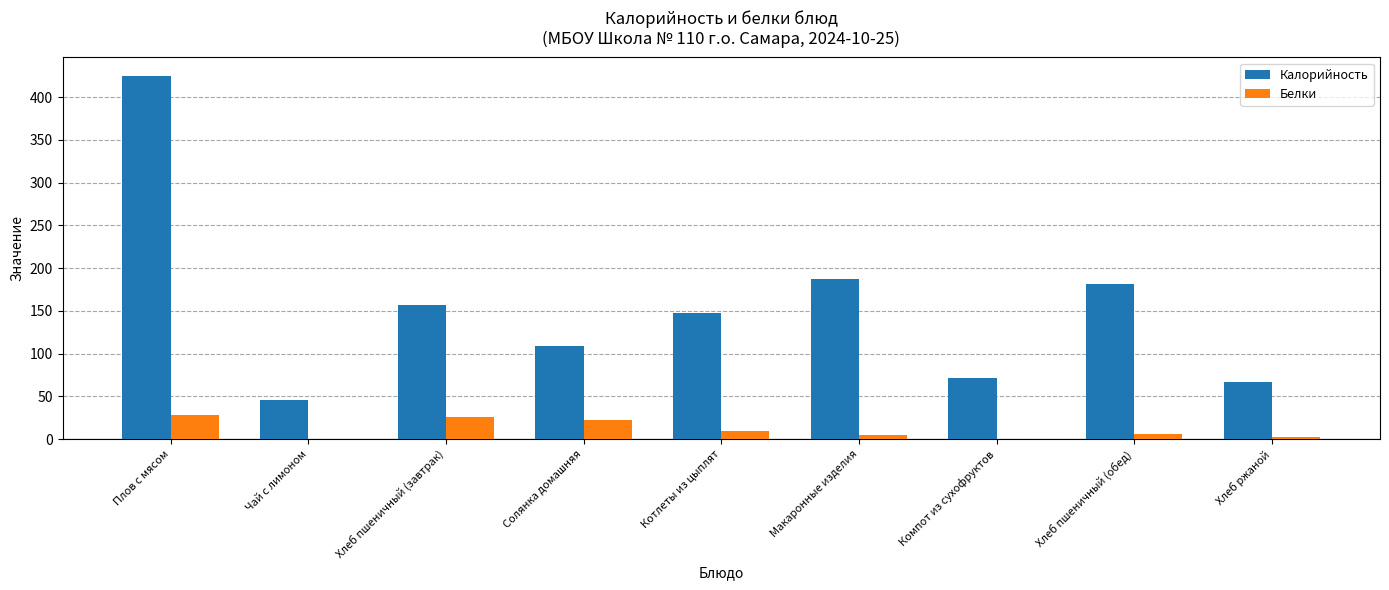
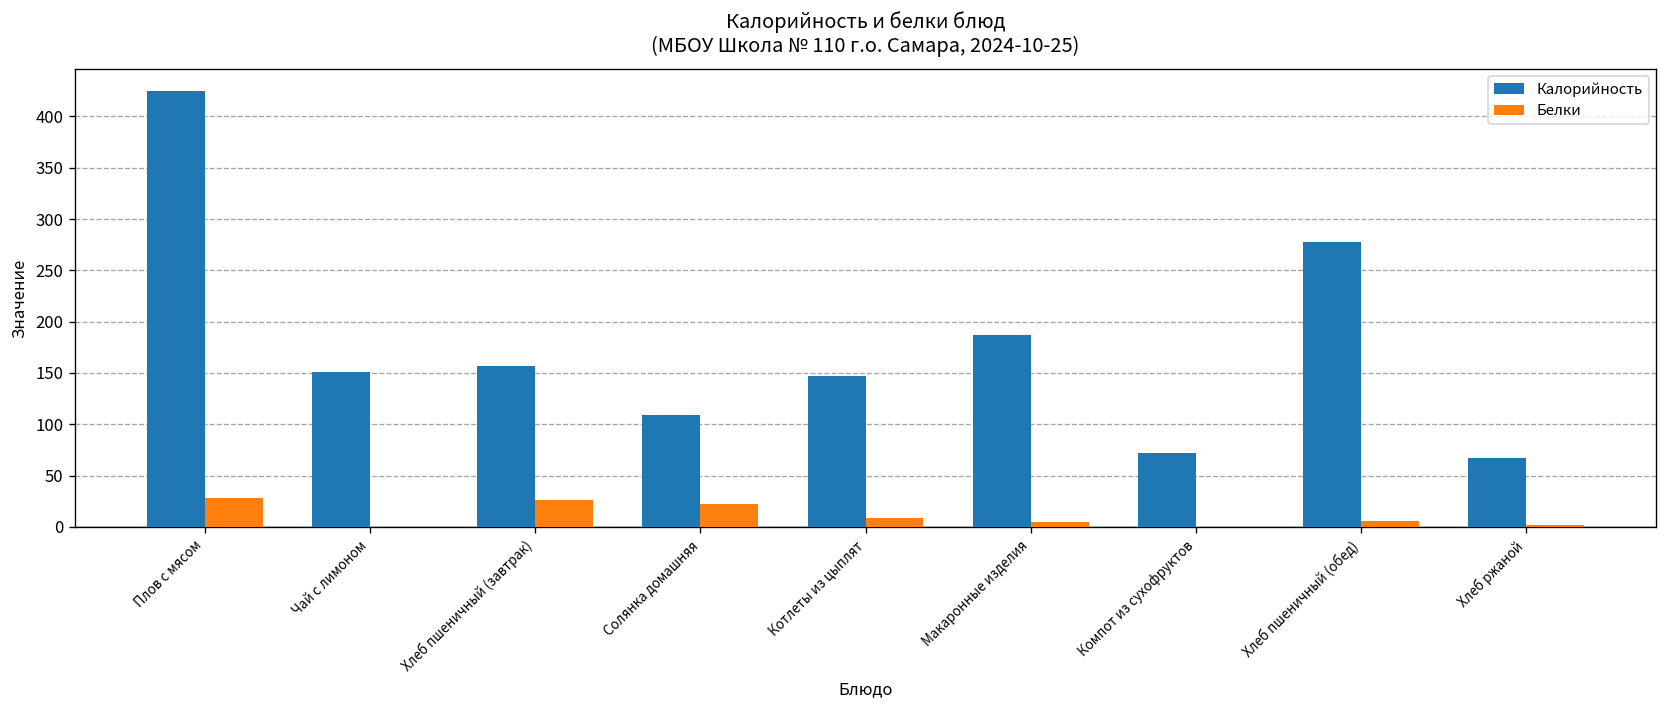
  {
    "Калорийность": {
      "Плов с мясом": 430,
-     "Чай с лимоном": 50,
+     "Чай с лимоном": 150,
      "Хлеб пшеничный (завтрак)": 160,
      "Солянка домашняя": 110,
      "Котлеты из цыплят": 150,
      "Макаронные изделия": 190,
      "Компот из сухофруктов": 70,
-     "Хлеб пшеничный (обед)": 180,
+     "Хлеб пшеничный (обед)": 280,
      "Хлеб ржаной": 70
    },
    "Белки": {
      "Плов с мясом": 30,
      "Чай с лимоном": 0,
      "Хлеб пшеничный (завтрак)": 30,
      "Солянка домашняя": 20,
      "Котлеты из цыплят": 10,
      "Макаронные изделия": 10,
      "Компот из сухофруктов": 0,
      "Хлеб пшеничный (обед)": 10
    }
  }
